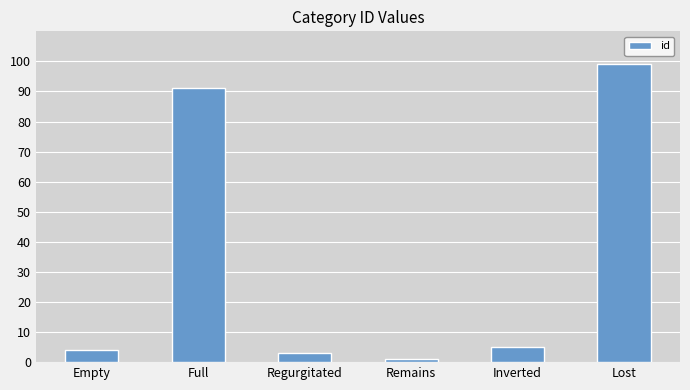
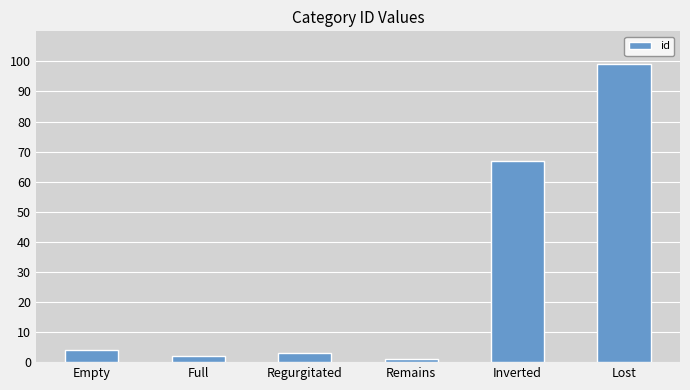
  {
    "Empty": 4,
-   "Full": 91,
+   "Full": 2,
    "Regurgitated": 3,
    "Remains": 1,
-   "Inverted": 5,
+   "Inverted": 67,
    "Lost": 99
  }
